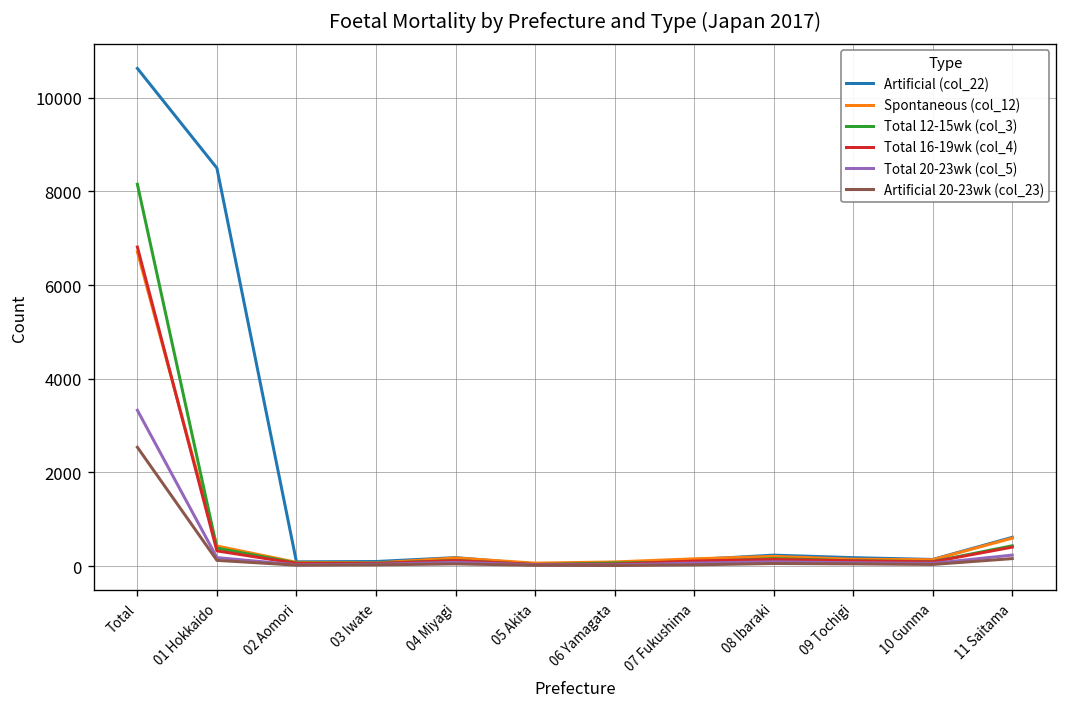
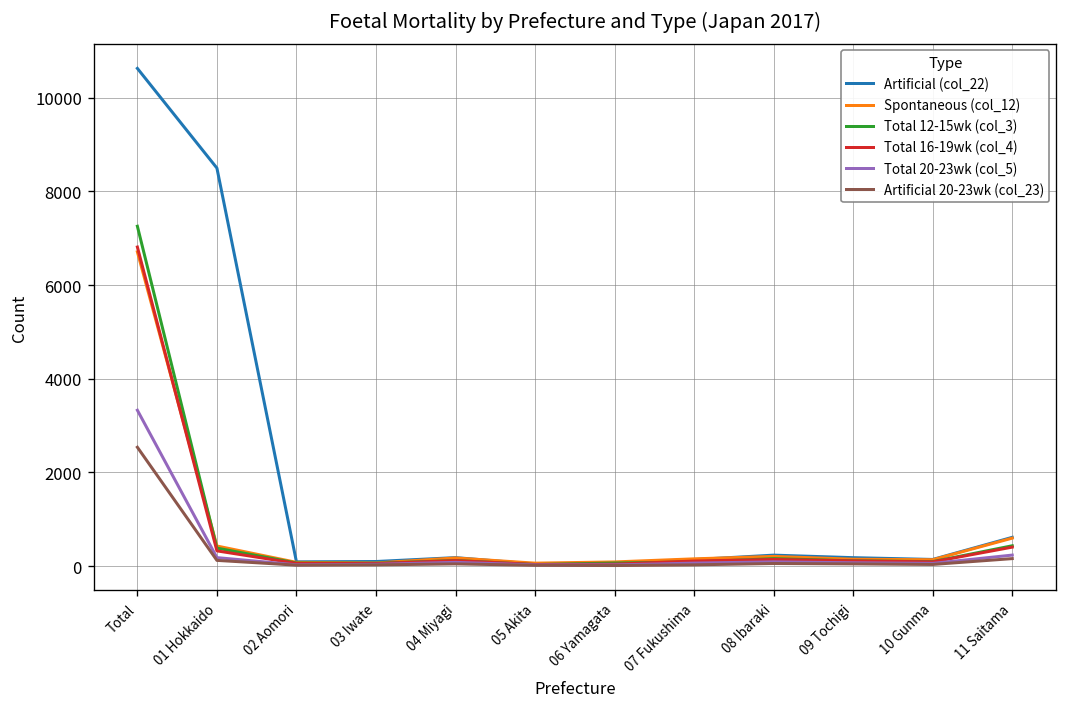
  {
    "Artificial (col_22)": {
      "Total": 10600,
      "01 Hokkaido": 8500
    },
    "Spontaneous (col_12)": {
      "Total": 6700
    },
    "Total 12-15wk (col_3)": {
-     "Total": 8200
+     "Total": 7300
    },
    "Total 16-19wk (col_4)": {
      "Total": 6800
    },
    "Total 20-23wk (col_5)": {
      "Total": 3300,
      "11 Saitama": 200
    },
    "Artificial 20-23wk (col_23)": {
      "Total": 2500,
      "11 Saitama": 200
    }
  }
